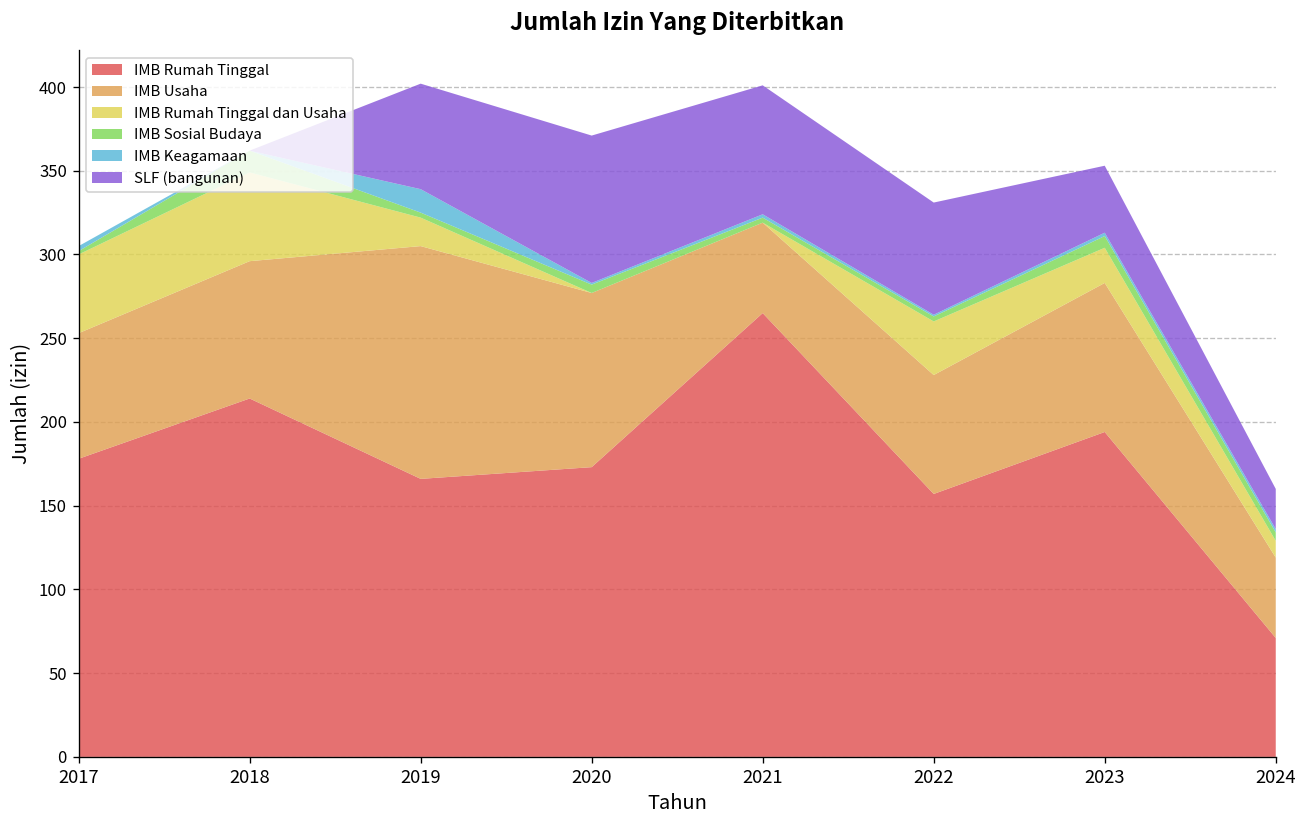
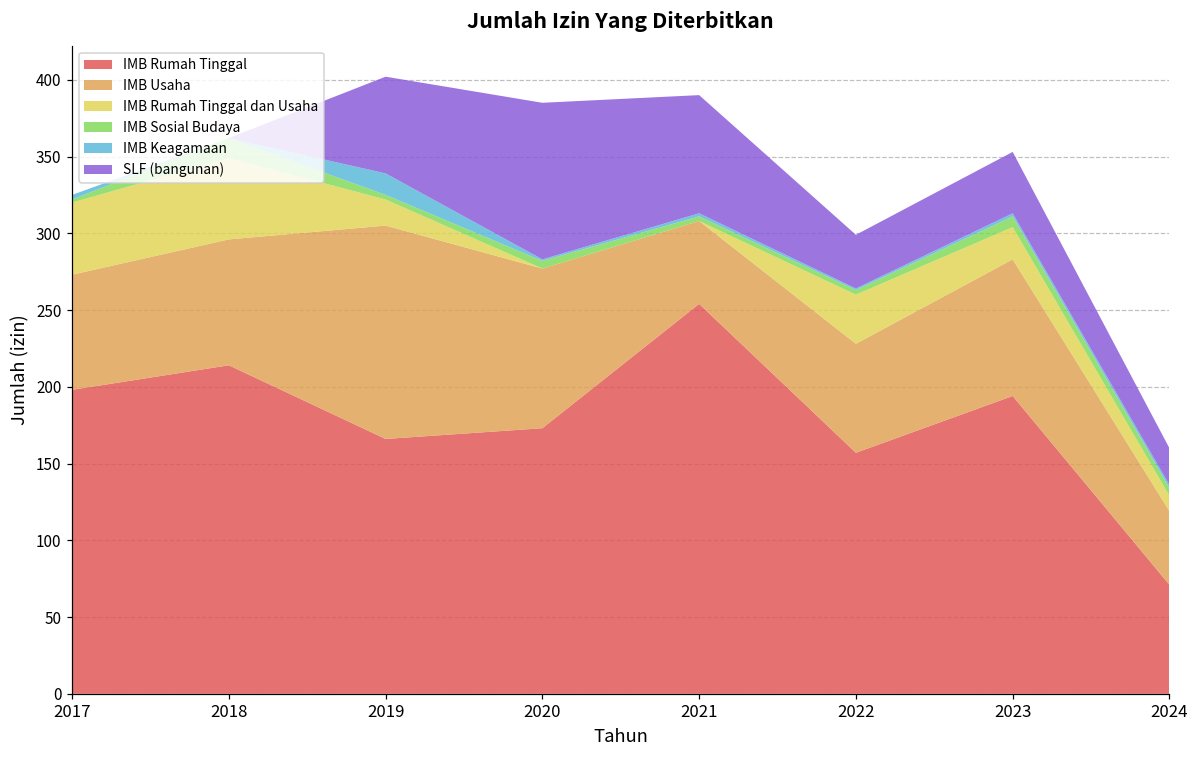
  {
    "IMB Rumah Tinggal": {
-     "2017": 178,
+     "2017": 198,
      "2018": 214,
      "2019": 166,
      "2020": 173,
-     "2021": 265,
+     "2021": 254,
      "2022": 157,
      "2023": 194,
      "2024": 71
    },
    "IMB Sosial Budaya": {
      "2017": 2,
      "2019": 3,
      "2021": 3,
      "2023": 7,
      "2024": 5
    },
    "IMB Keagamaan": {
      "2019": 14,
      "2021": 2,
      "2023": 2,
      "2024": 2
    },
    "SLF (bangunan)": {
      "2019": 63,
-     "2020": 88,
+     "2020": 102,
      "2021": 77,
-     "2022": 67,
+     "2022": 35,
      "2023": 40,
      "2024": 24
    }
  }
